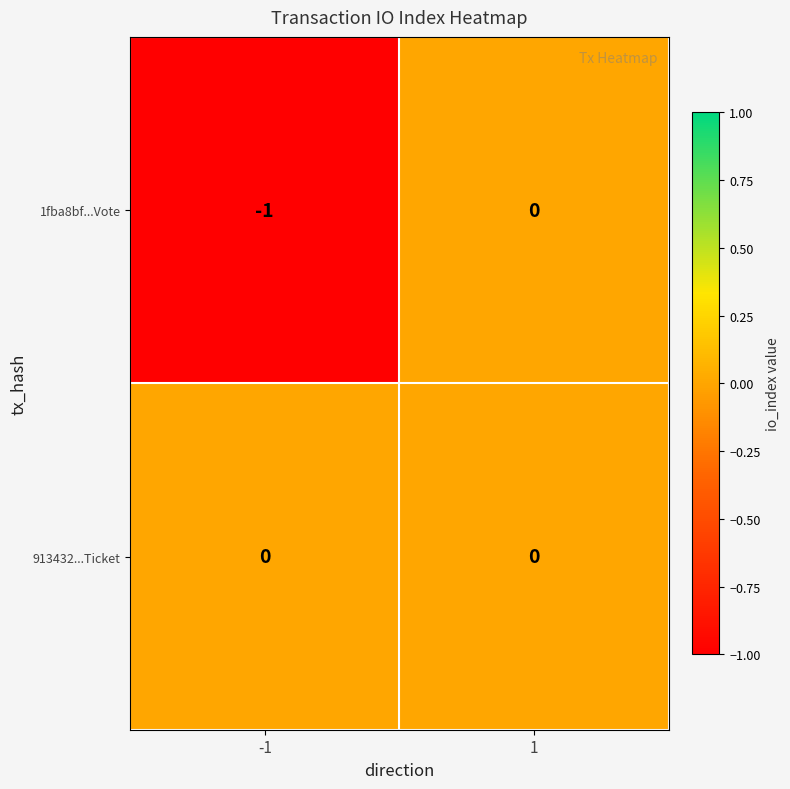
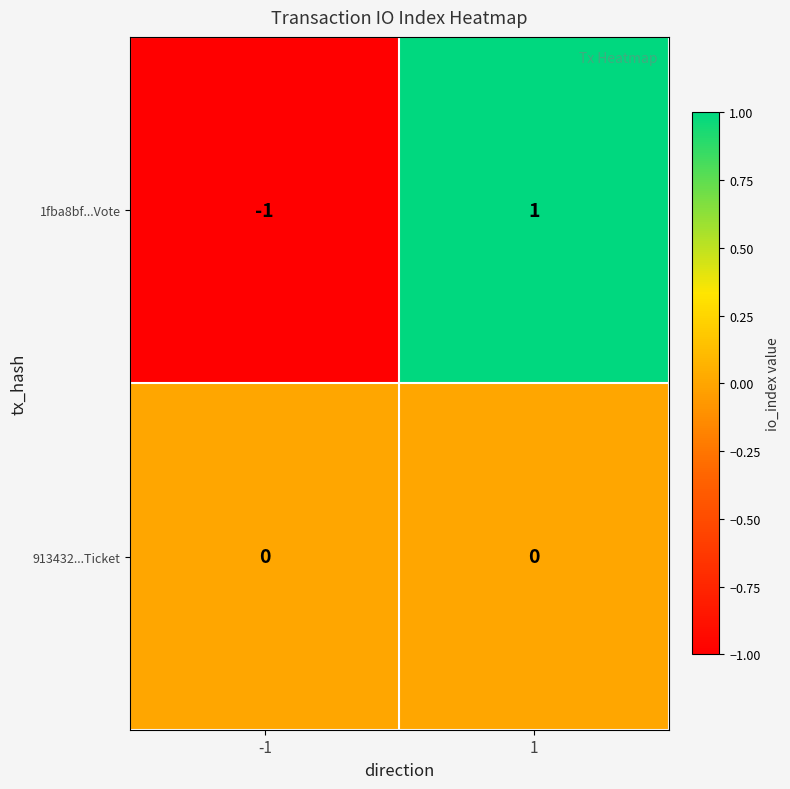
  {
    "1fba8bf...Vote": {
      "-1": -1,
-     "1": 0
+     "1": 1
    },
    "913432...Ticket": {
      "-1": 0,
      "1": 0
    }
  }
